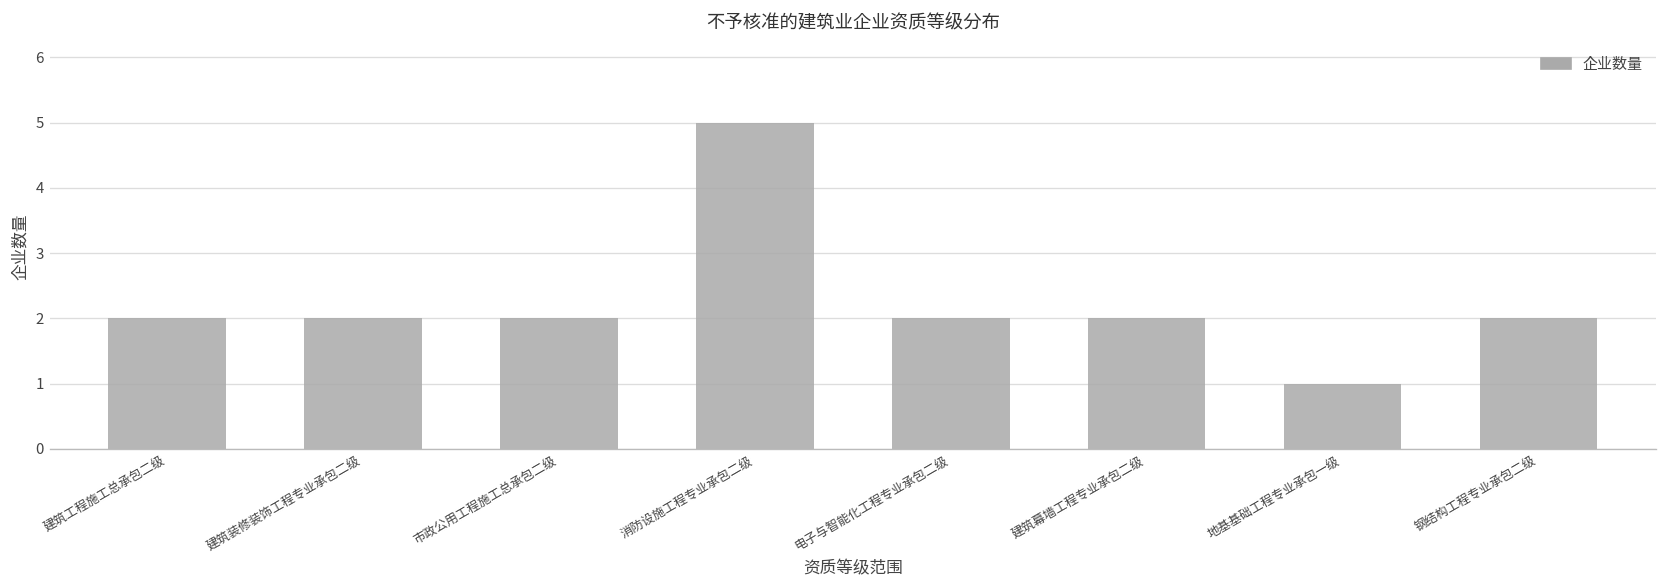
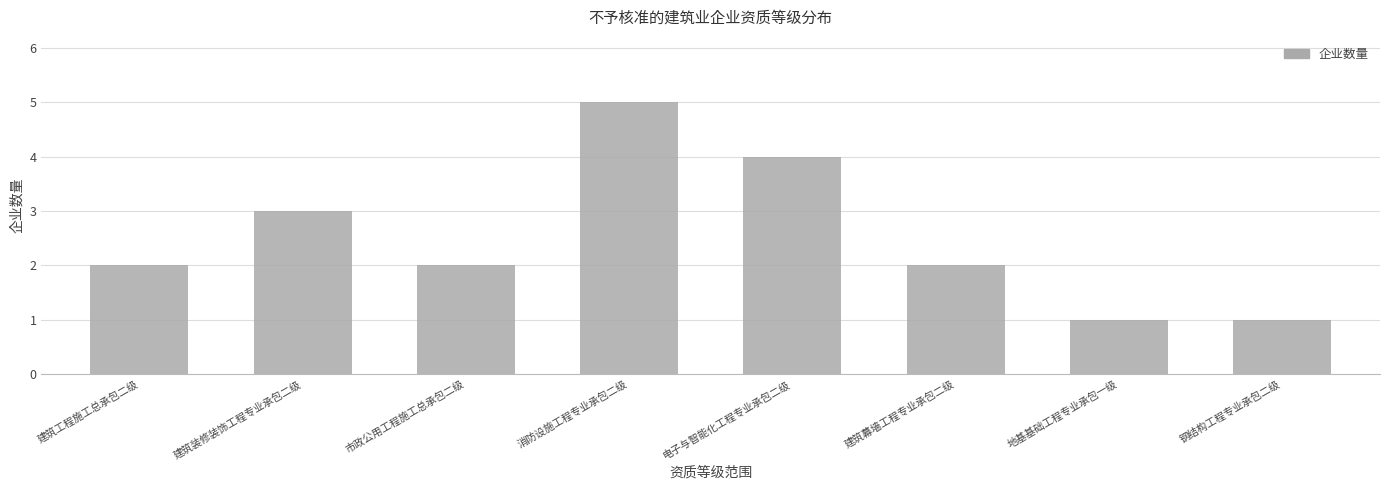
  {
    "建筑工程施工总承包二级": 2,
-   "建筑装修装饰工程专业承包二级": 2,
+   "建筑装修装饰工程专业承包二级": 3,
    "市政公用工程施工总承包二级": 2,
    "消防设施工程专业承包二级": 5,
-   "电子与智能化工程专业承包二级": 2,
+   "电子与智能化工程专业承包二级": 4,
    "建筑幕墙工程专业承包二级": 2,
    "地基基础工程专业承包一级": 1,
-   "钢结构工程专业承包二级": 2
+   "钢结构工程专业承包二级": 1
  }
